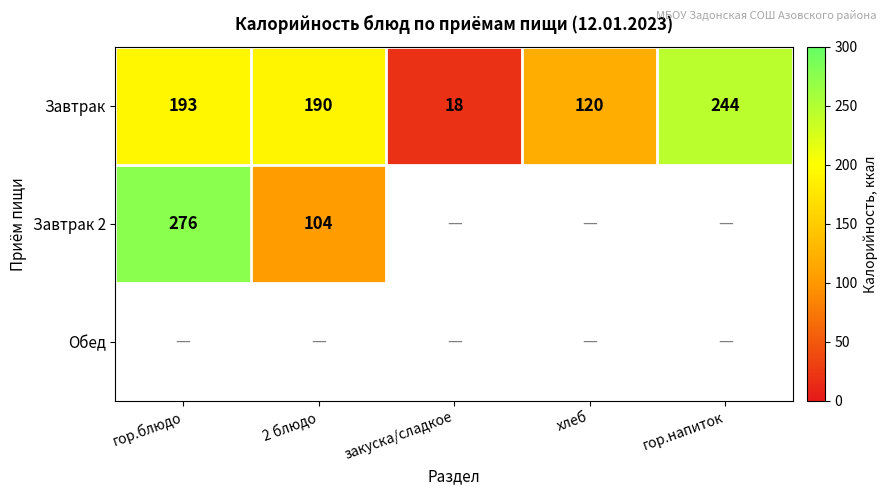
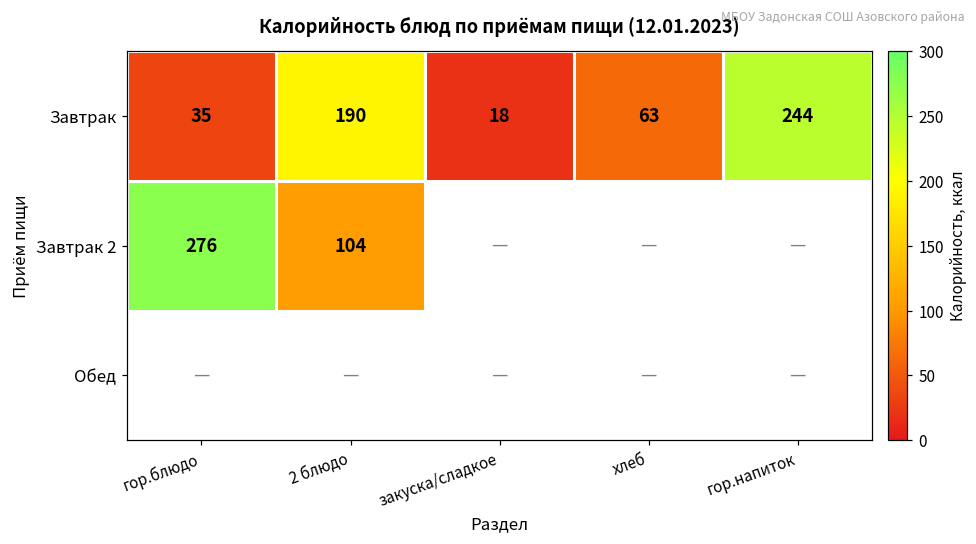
  {
    "Завтрак": {
-     "гор.блюдо": 193,
+     "гор.блюдо": 35,
      "2 блюдо": 190,
      "закуска/сладкое": 18,
-     "хлеб": 120,
+     "хлеб": 63,
      "гор.напиток": 244
    },
    "Завтрак 2": {
      "гор.блюдо": 276,
      "2 блюдо": 104
    }
  }
